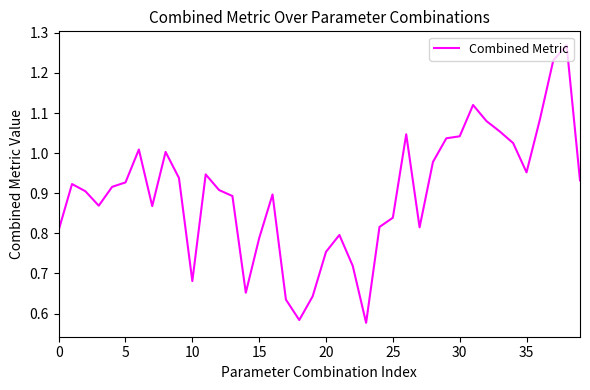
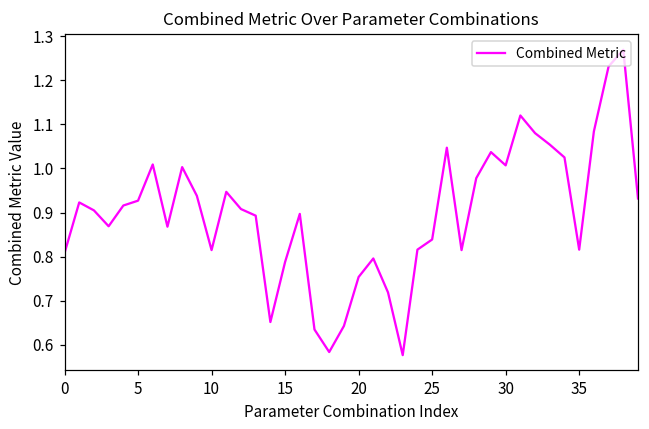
  {
    "0": 0.81,
    "5": 0.93,
-   "10": 0.68,
+   "10": 0.82,
    "15": 0.79,
    "20": 0.75,
    "25": 0.84,
-   "30": 1.04,
-   "35": 0.95
+   "30": 1.01,
+   "35": 0.82
  }
